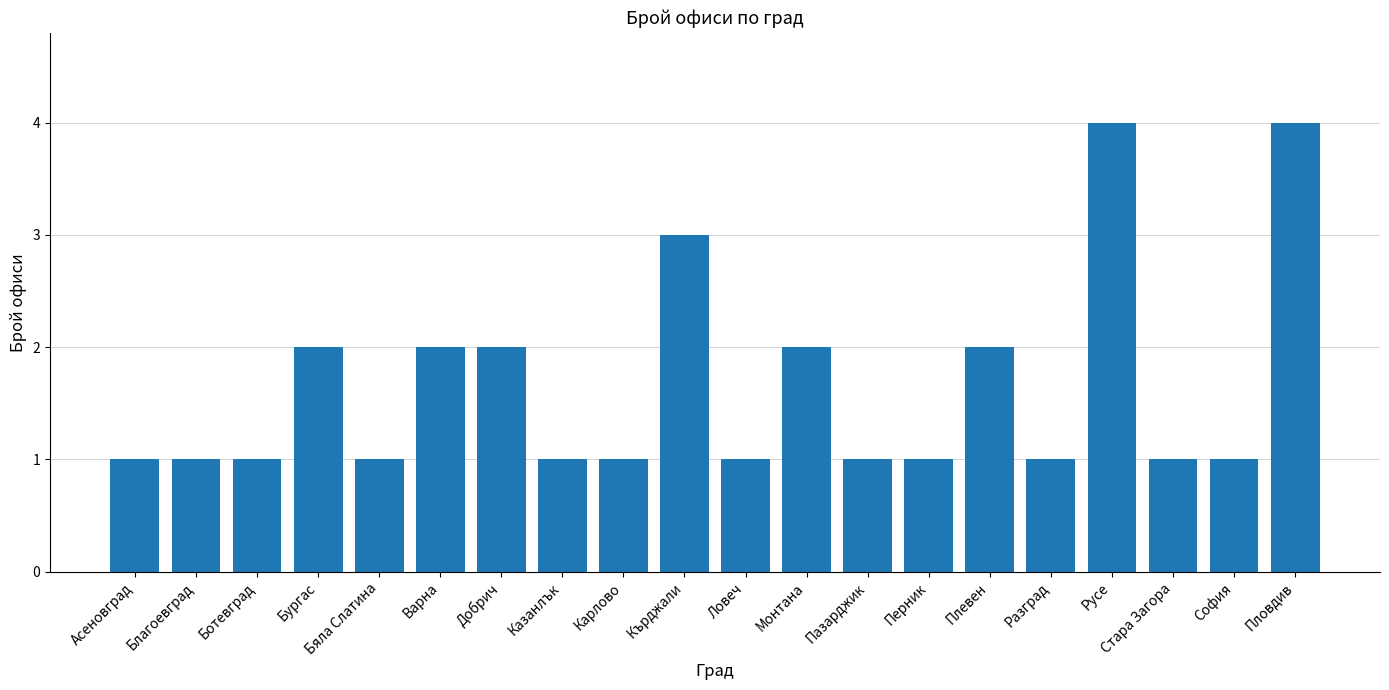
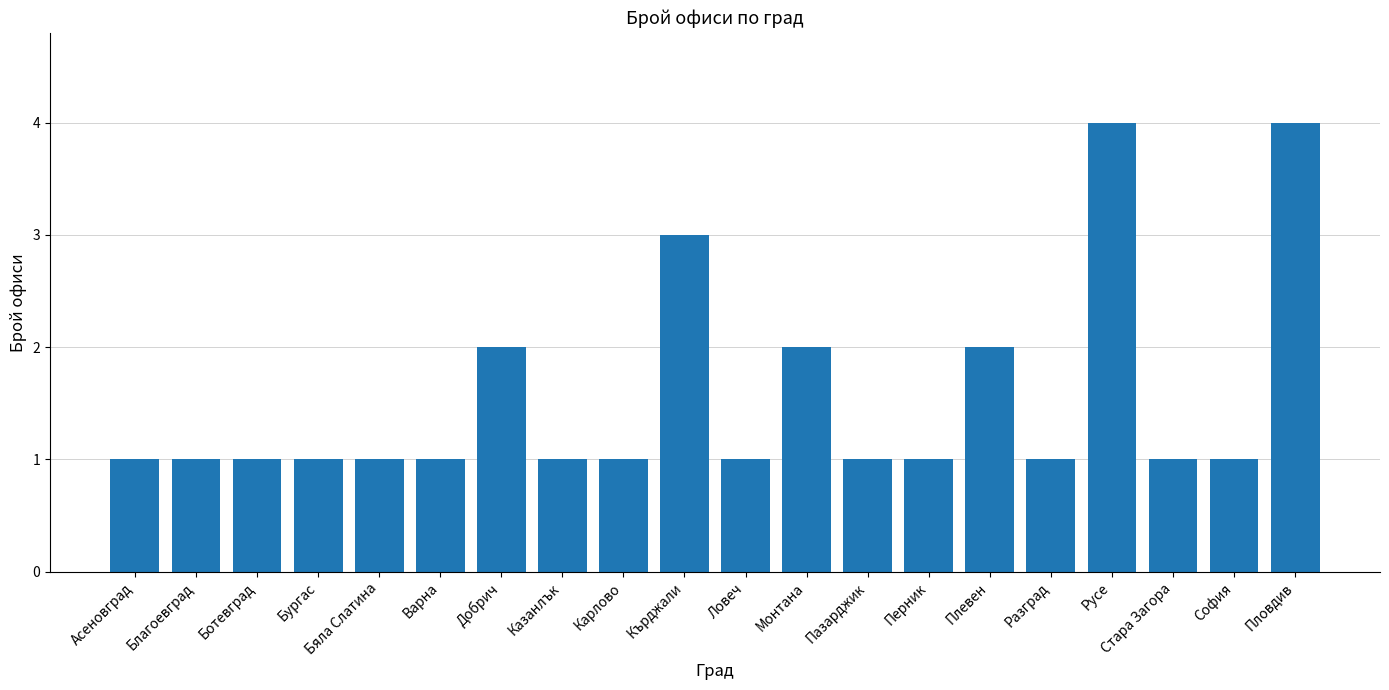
  {
    "Асеновград": 1,
    "Благоевград": 1,
    "Ботевград": 1,
-   "Бургас": 2,
+   "Бургас": 1,
    "Бяла Слатина": 1,
-   "Варна": 2,
+   "Варна": 1,
    "Добрич": 2,
    "Казанлък": 1,
    "Карлово": 1,
    "Кърджали": 3,
    "Ловеч": 1,
    "Монтана": 2,
    "Пазарджик": 1,
    "Перник": 1,
    "Плевен": 2,
    "Разград": 1,
    "Русе": 4,
    "Стара Загора": 1,
    "София": 1,
    "Пловдив": 4
  }
